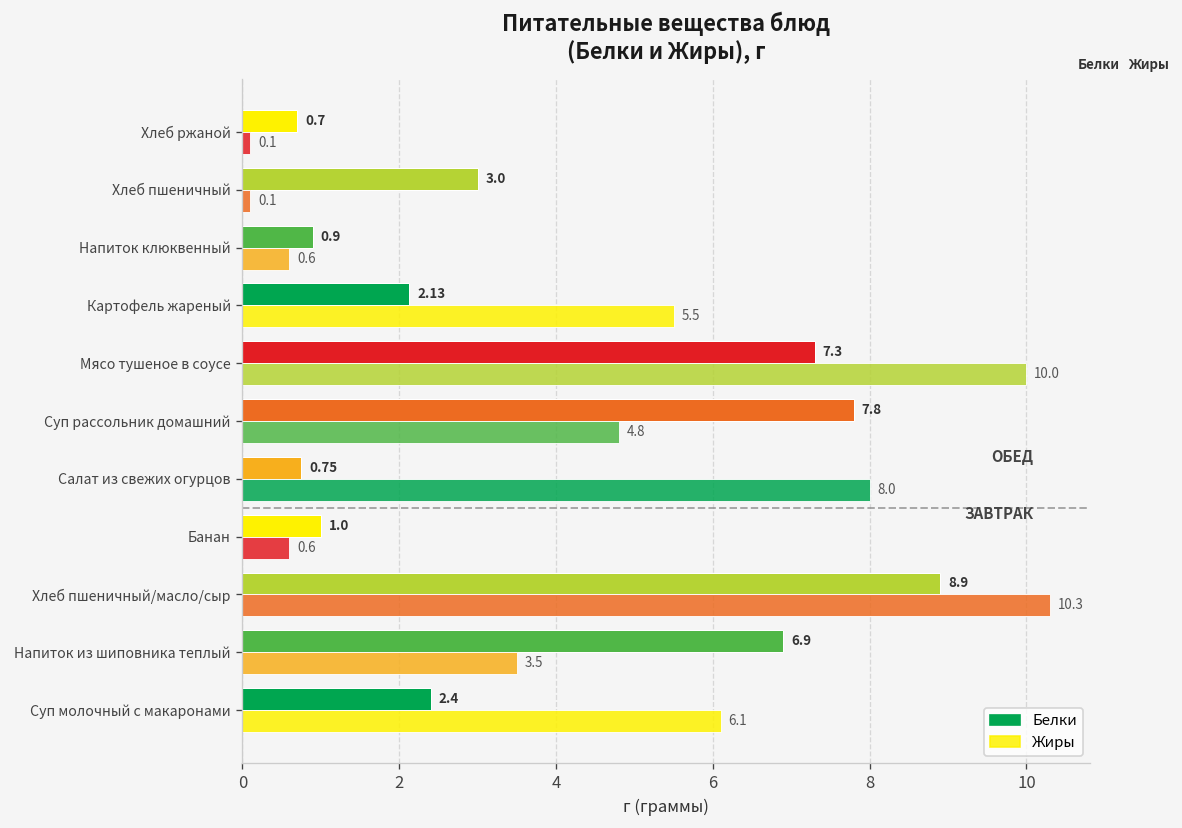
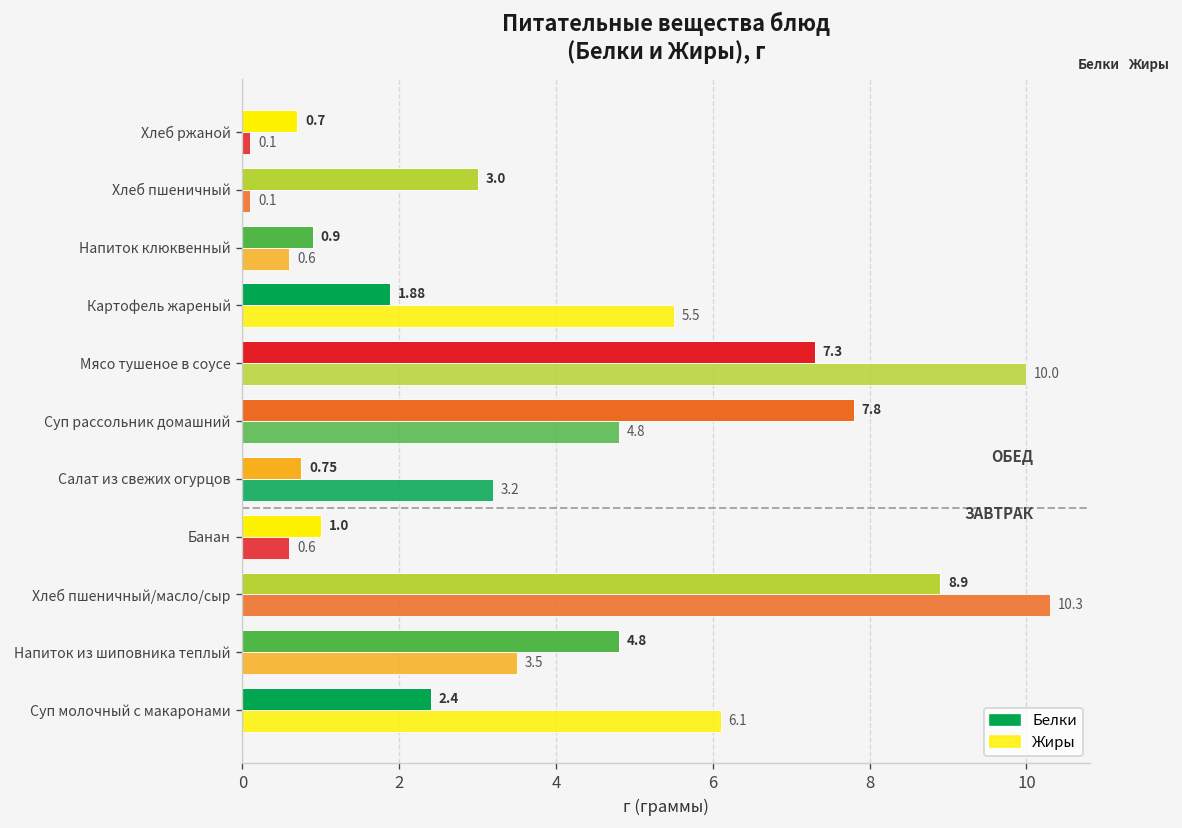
  {
    "Белки": {
      "Хлеб ржаной": 0.7,
      "Хлеб пшеничный": 3.0,
      "Напиток клюквенный": 0.9,
-     "Картофель жареный": 2.13,
+     "Картофель жареный": 1.88,
      "Мясо тушеное в соусе": 7.3,
      "Суп рассольник домашний": 7.8,
      "Салат из свежих огурцов": 0.75,
      "Банан": 1.0,
      "Хлеб пшеничный/масло/сыр": 8.9,
-     "Напиток из шиповника теплый": 6.9,
+     "Напиток из шиповника теплый": 4.8,
      "Суп молочный с макаронами": 2.4
    },
    "Жиры": {
      "Хлеб ржаной": 0.1,
      "Хлеб пшеничный": 0.1,
      "Напиток клюквенный": 0.6,
      "Картофель жареный": 5.5,
      "Мясо тушеное в соусе": 10.0,
      "Суп рассольник домашний": 4.8,
-     "Салат из свежих огурцов": 8.0,
+     "Салат из свежих огурцов": 3.2,
      "Банан": 0.6,
      "Хлеб пшеничный/масло/сыр": 10.3,
      "Напиток из шиповника теплый": 3.5,
      "Суп молочный с макаронами": 6.1
    }
  }
